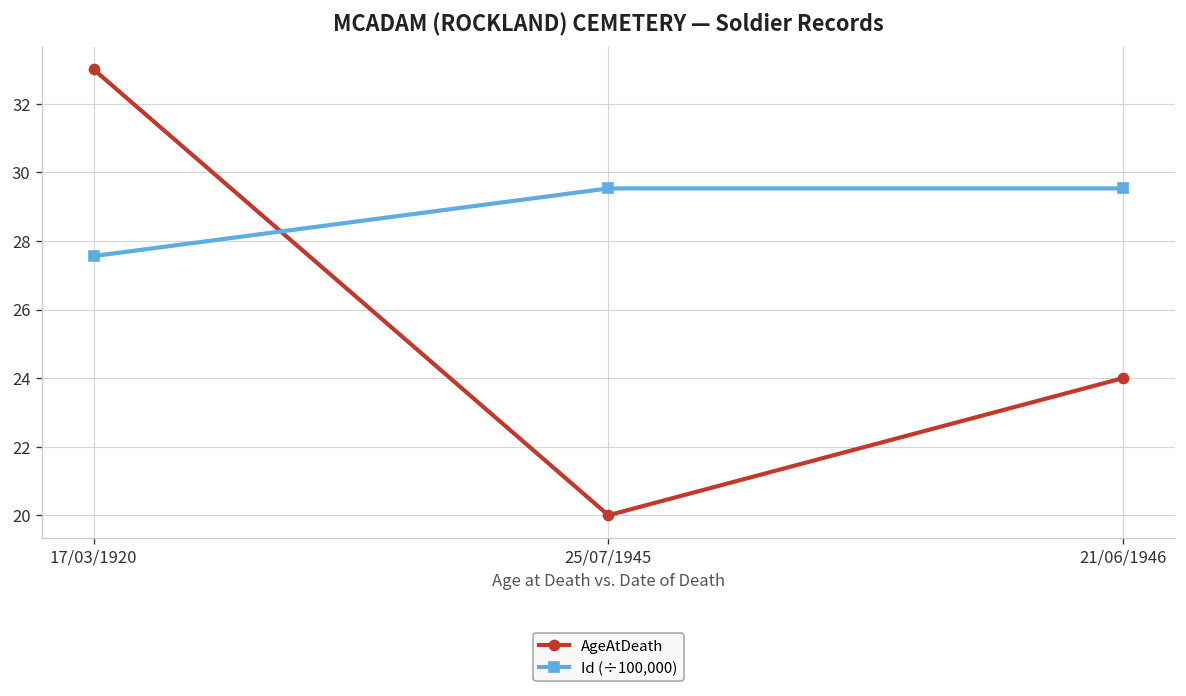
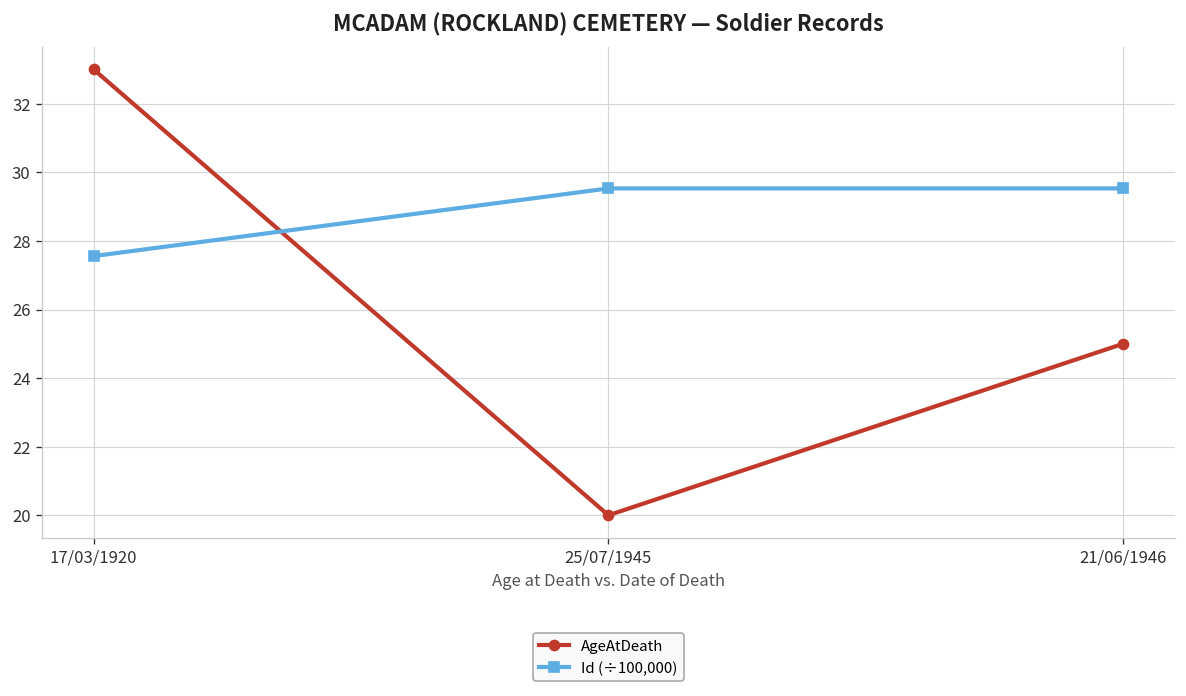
  {
    "AgeAtDeath": {
      "17/03/1920": 33,
      "25/07/1945": 20,
-     "21/06/1946": 24
+     "21/06/1946": 25
    },
    "Id (÷100,000)": {
      "17/03/1920": 27.6,
      "25/07/1945": 29.5,
      "21/06/1946": 29.5
    }
  }
